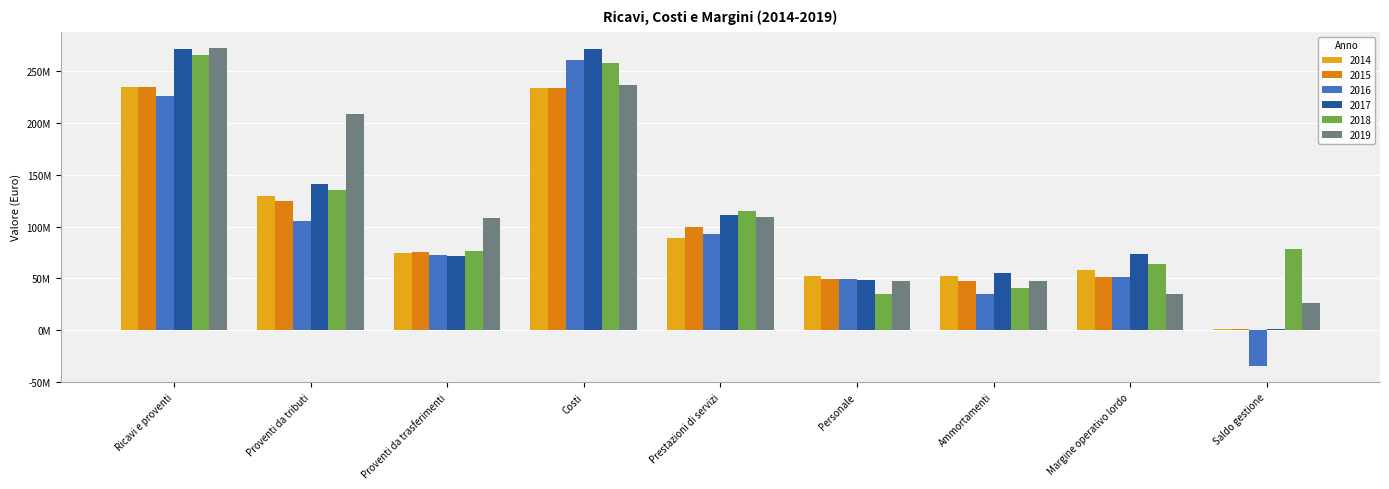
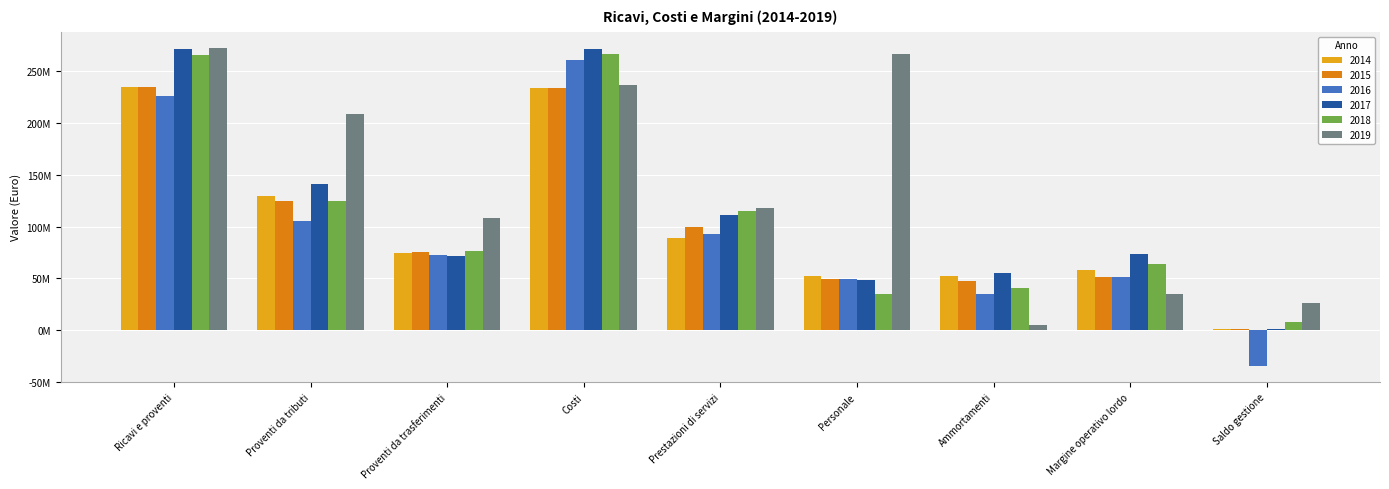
  {
    "2018": {
      "Ricavi e proventi": 265000000,
-     "Proventi da tributi": 135000000,
+     "Proventi da tributi": 124000000,
      "Proventi da trasferimenti": 76000000,
-     "Costi": 258000000,
+     "Costi": 266000000,
      "Prestazioni di servizi": 115000000,
      "Personale": 35000000,
      "Ammortamenti": 41000000,
      "Margine operativo lordo": 64000000,
-     "Saldo gestione": 79000000
+     "Saldo gestione": 7000000
    },
    "2019": {
      "Ricavi e proventi": 273000000,
      "Proventi da tributi": 208000000,
      "Proventi da trasferimenti": 108000000,
      "Costi": 237000000,
-     "Prestazioni di servizi": 110000000,
-     "Personale": 47000000,
-     "Ammortamenti": 48000000,
+     "Prestazioni di servizi": 118000000,
+     "Personale": 266000000,
+     "Ammortamenti": 5000000,
      "Margine operativo lordo": 34000000,
      "Saldo gestione": 26000000
    }
  }
